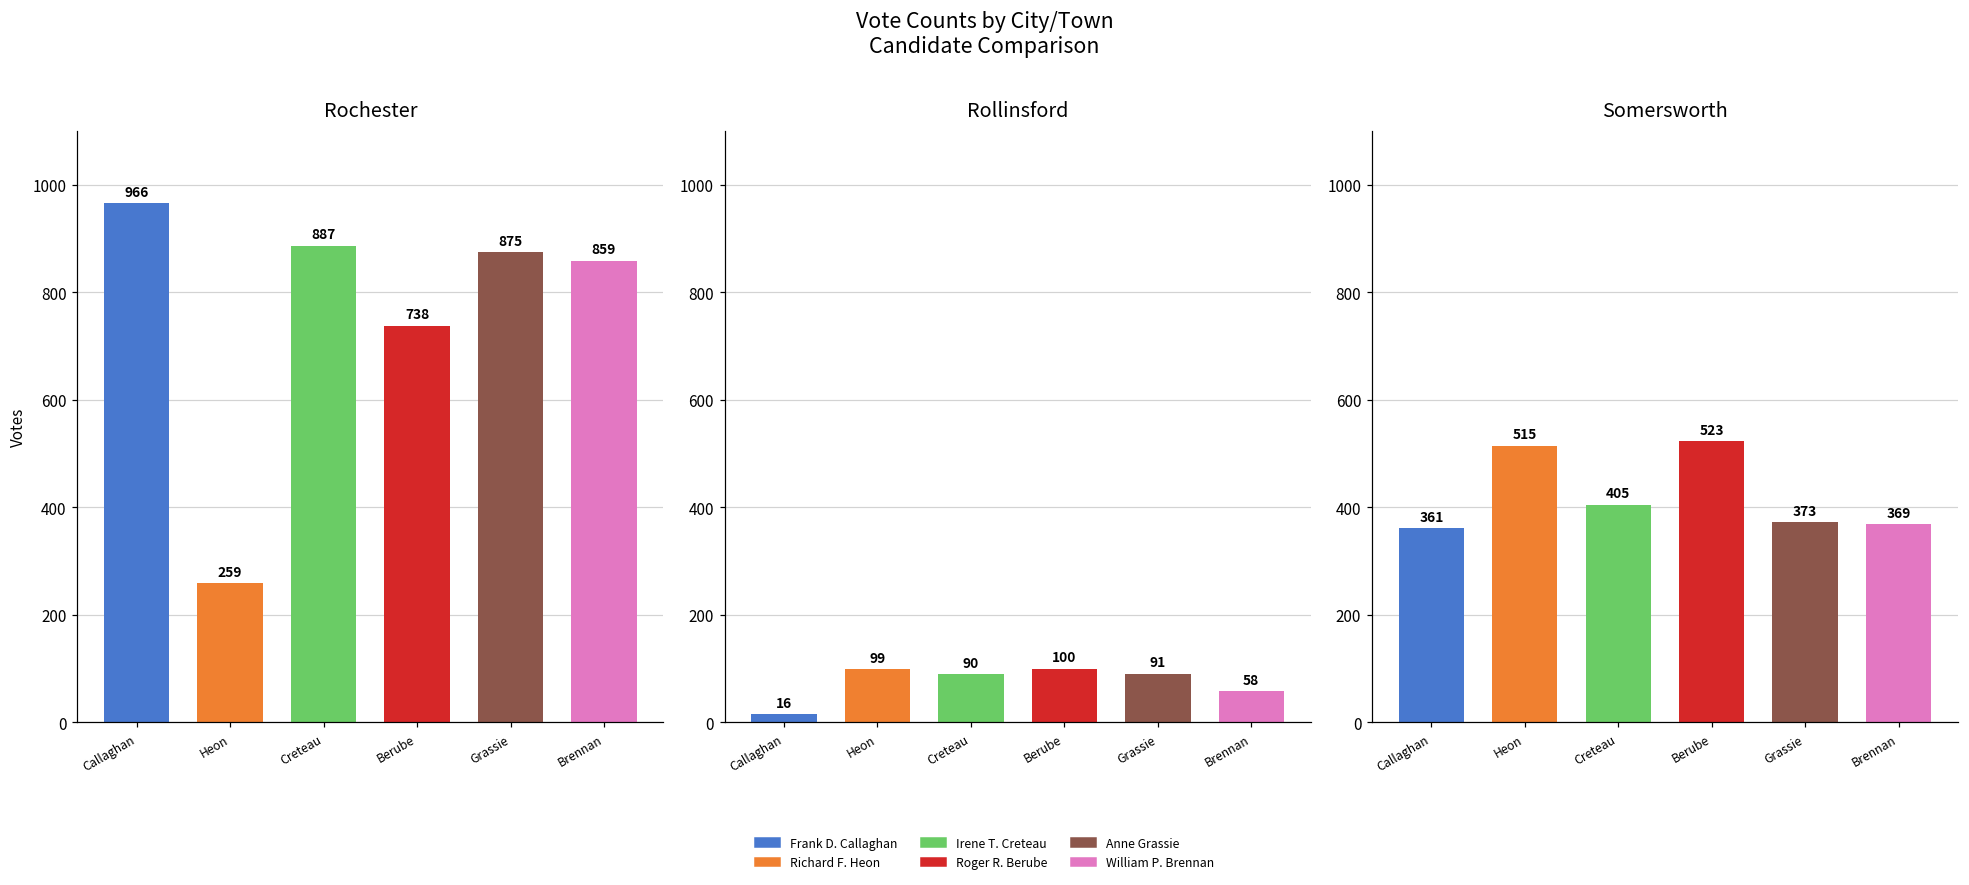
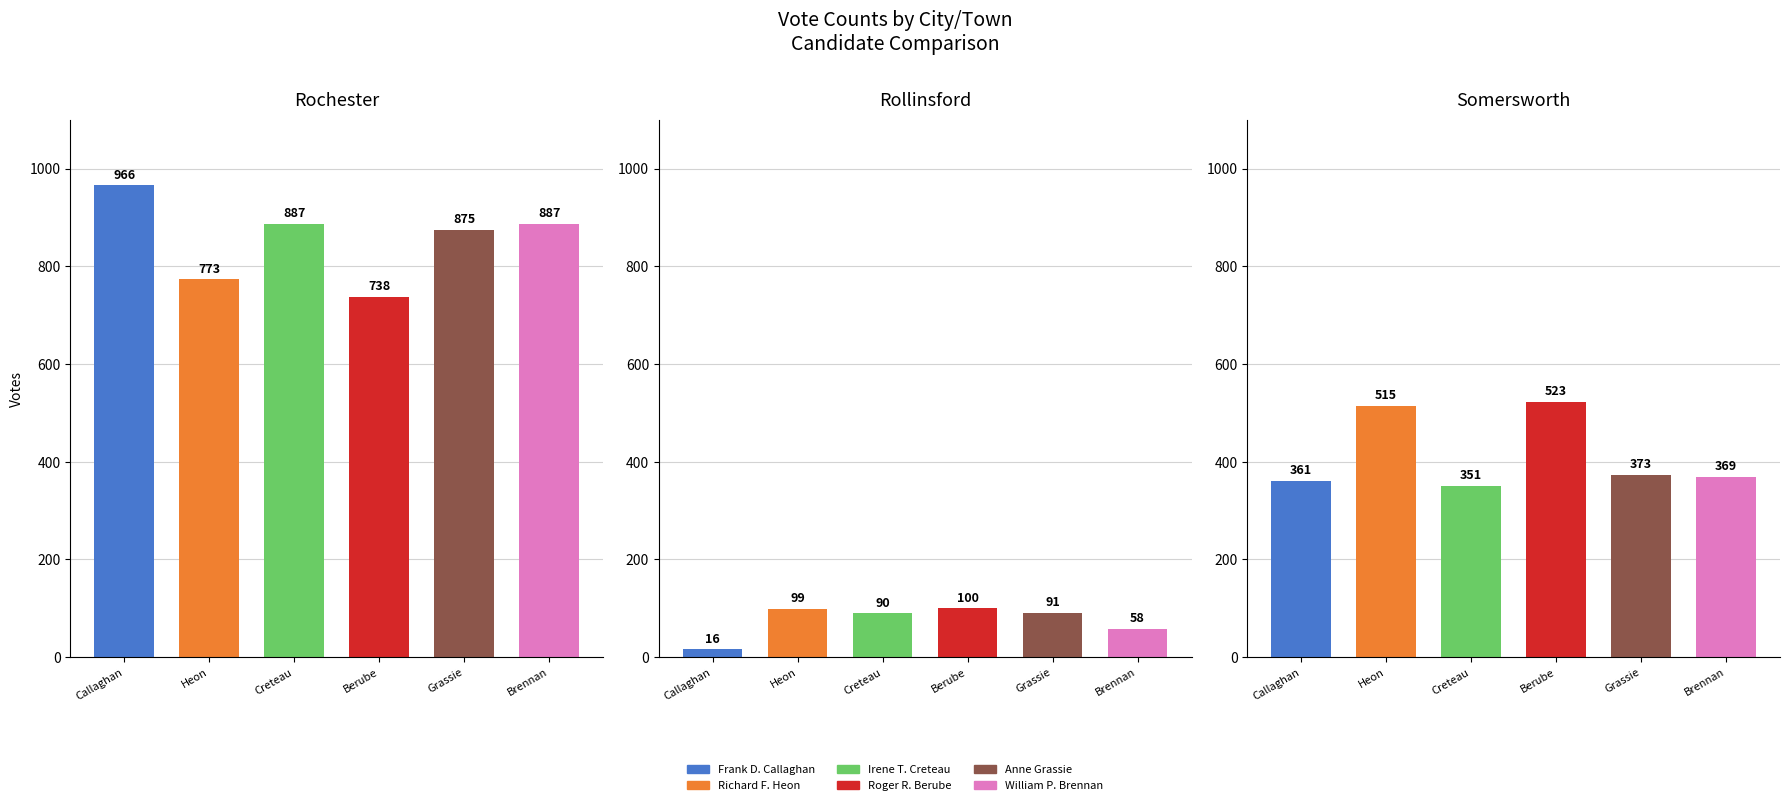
  {
    "Rochester": {
      "Callaghan": 966,
-     "Heon": 259,
+     "Heon": 773,
      "Creteau": 887,
      "Berube": 738,
      "Grassie": 875,
-     "Brennan": 859
+     "Brennan": 887
    },
    "Rollinsford": {
      "Callaghan": 16,
      "Heon": 99,
      "Creteau": 90,
      "Berube": 100,
      "Grassie": 91,
      "Brennan": 58
    },
    "Somersworth": {
      "Callaghan": 361,
      "Heon": 515,
-     "Creteau": 405,
+     "Creteau": 351,
      "Berube": 523,
      "Grassie": 373,
      "Brennan": 369
    }
  }
